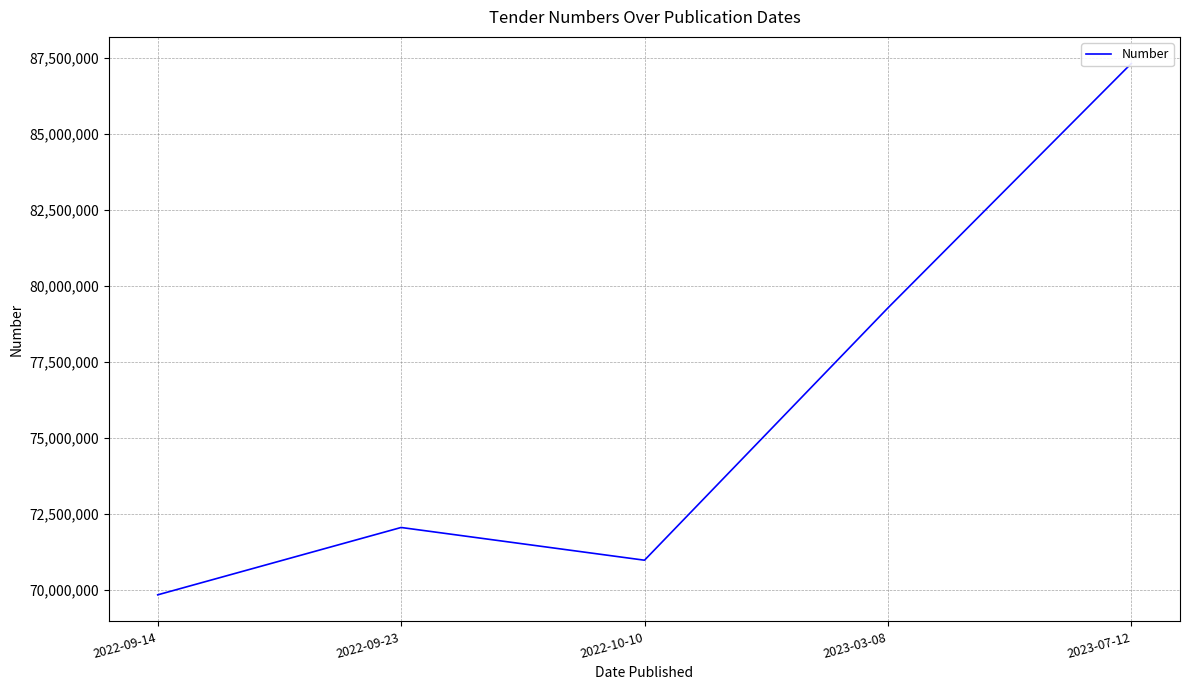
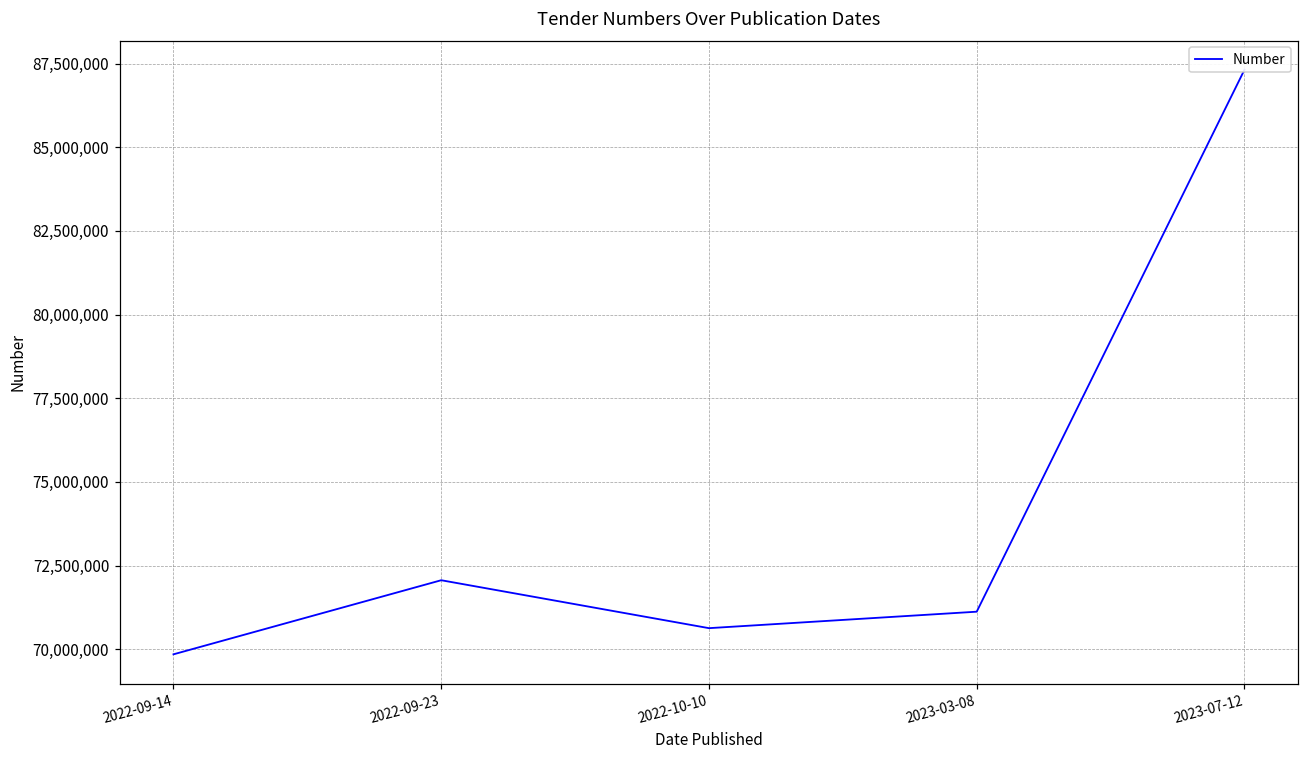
  {
    "2022-09-14": "69,800,000",
    "2022-09-23": "72,100,000",
-   "2022-10-10": "71,000,000",
-   "2023-03-08": "79,300,000"
+   "2022-10-10": "70,600,000",
+   "2023-03-08": "71,100,000"
  }
